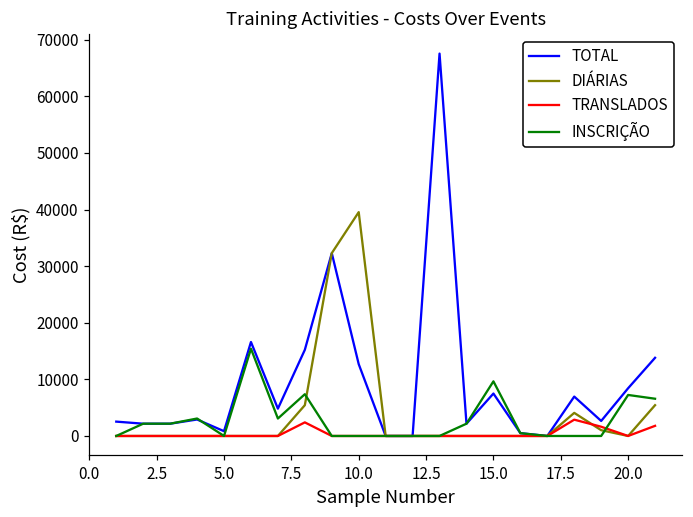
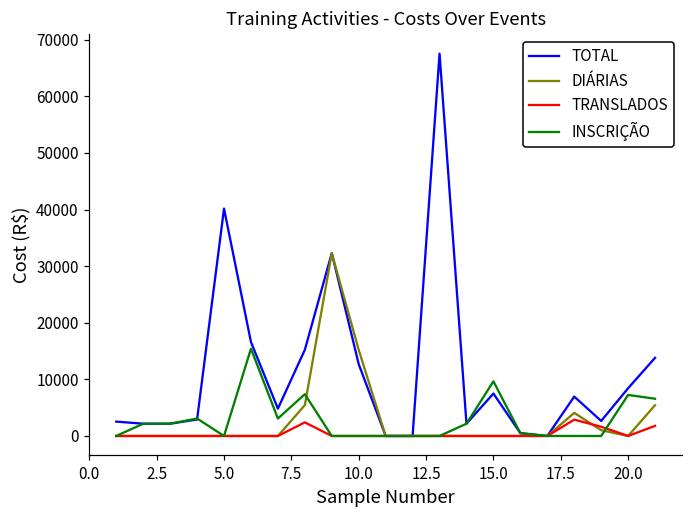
  {
    "TOTAL": {
-     "5.0": 1000,
+     "5.0": 40000,
      "10.0": 13000,
      "15.0": 7000,
      "20.0": 8000
    },
    "DIÁRIAS": {
-     "10.0": 40000
+     "10.0": 15000
    },
    "INSCRIÇÃO": {
      "15.0": 10000,
      "20.0": 7000
    }
  }
